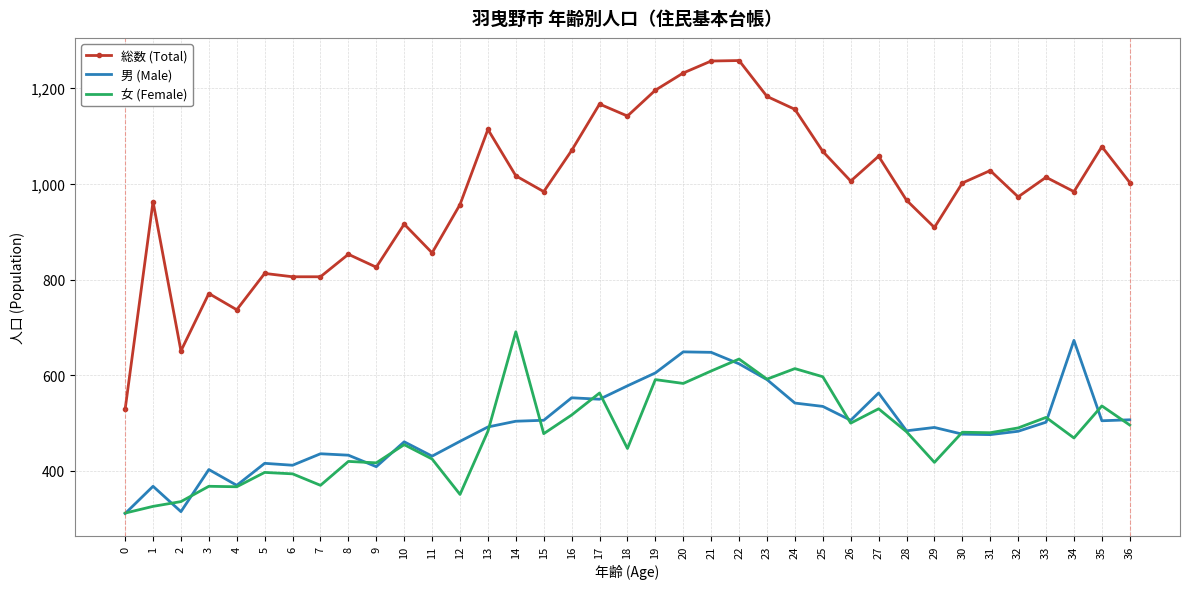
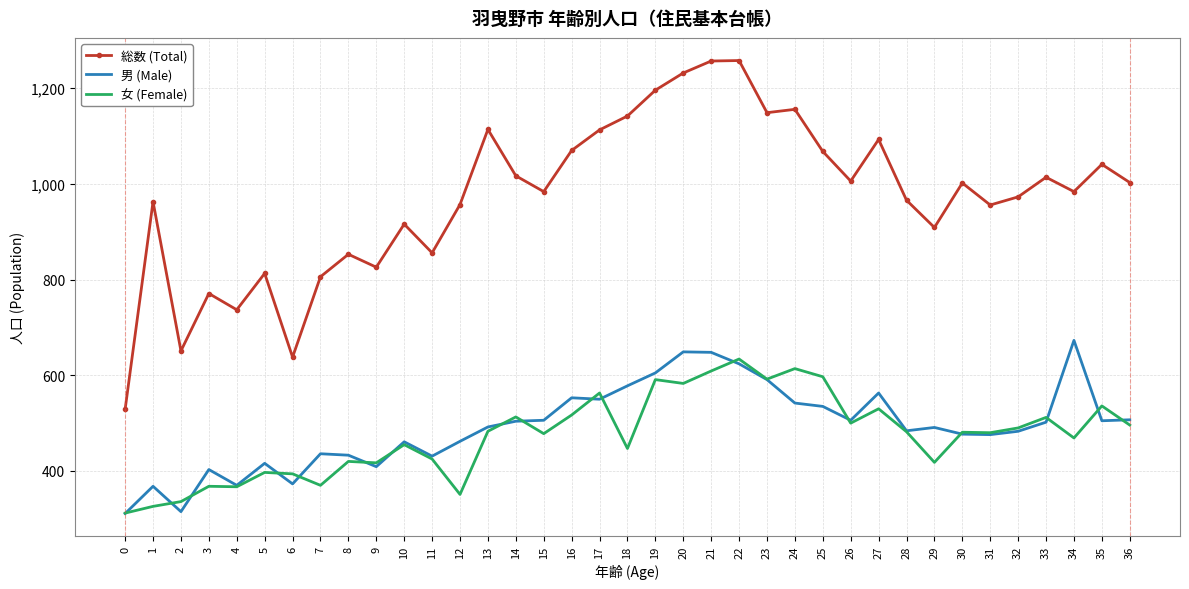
  {
    "総数 (Total)": {
      "0": "530",
      "1": "960",
      "2": "650",
      "3": "770",
      "4": "740",
      "5": "810",
-     "6": "810",
+     "6": "640",
      "7": "810",
      "8": "850",
      "9": "830",
      "10": "920",
      "11": "860",
      "12": "960",
      "13": "1,110",
      "14": "1,020",
      "15": "980",
      "16": "1,070",
-     "17": "1,170",
+     "17": "1,110",
      "18": "1,140",
      "19": "1,200",
      "20": "1,230",
      "21": "1,260",
      "22": "1,260",
-     "23": "1,180",
+     "23": "1,150",
      "24": "1,160",
      "25": "1,070",
      "26": "1,010",
-     "27": "1,060",
+     "27": "1,090",
      "28": "970",
      "29": "910",
      "30": "1,000",
-     "31": "1,030",
+     "31": "960",
      "32": "970",
      "33": "1,010",
      "34": "980",
-     "35": "1,080",
+     "35": "1,040",
      "36": "1,000"
    },
    "男 (Male)": {
      "1": "370",
      "2": "320",
      "3": "400",
      "5": "420",
-     "6": "410",
+     "6": "370",
      "7": "440",
      "8": "430",
      "9": "410",
      "10": "460",
      "11": "430",
      "12": "460",
      "13": "490",
      "14": "500",
      "15": "510",
      "16": "550",
      "17": "550",
      "18": "580",
      "19": "610",
      "20": "650",
      "21": "650",
      "22": "620",
      "24": "540",
      "25": "540",
      "26": "510",
      "27": "560",
      "29": "490",
      "32": "480",
      "33": "500",
      "34": "670",
      "35": "510",
      "36": "510"
    },
    "女 (Female)": {
      "1": "330",
      "2": "340",
      "3": "370",
      "5": "400",
      "6": "390",
      "7": "370",
      "8": "420",
      "9": "420",
      "10": "460",
      "11": "430",
      "12": "350",
      "13": "480",
-     "14": "690",
+     "14": "510",
      "15": "480",
      "16": "520",
      "17": "560",
      "18": "450",
      "19": "590",
      "20": "580",
      "21": "610",
      "22": "630",
      "24": "610",
      "25": "600",
      "26": "500",
      "27": "530",
      "29": "420",
      "32": "490",
      "33": "510",
      "34": "470",
      "35": "540",
      "36": "500"
    }
  }
